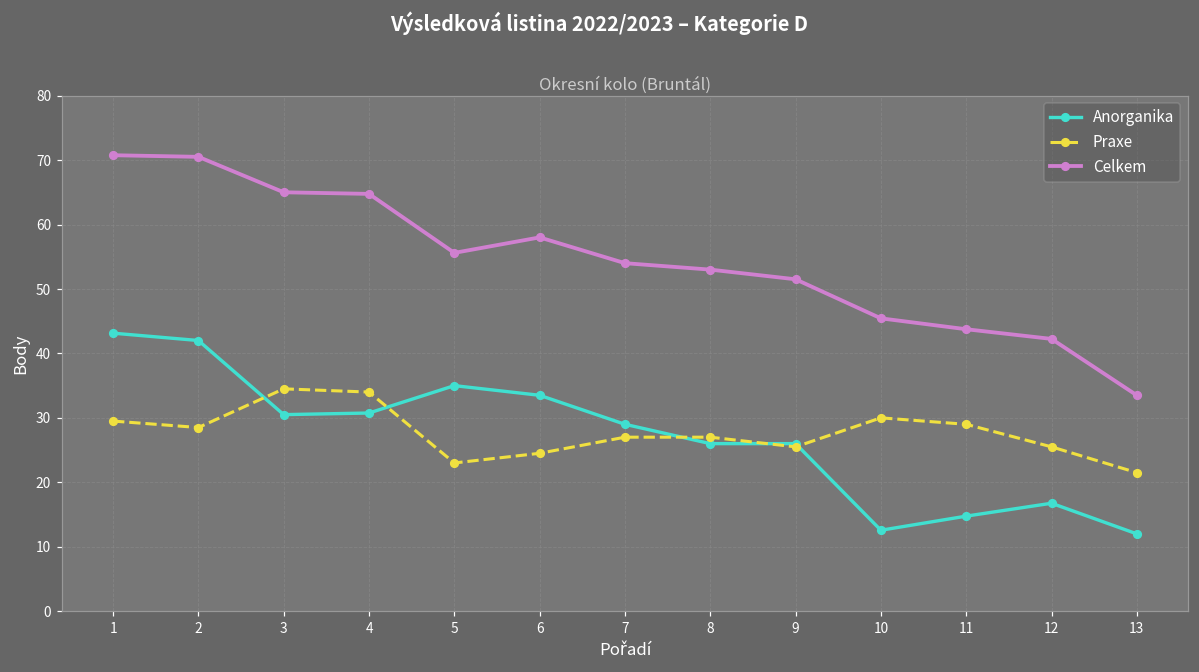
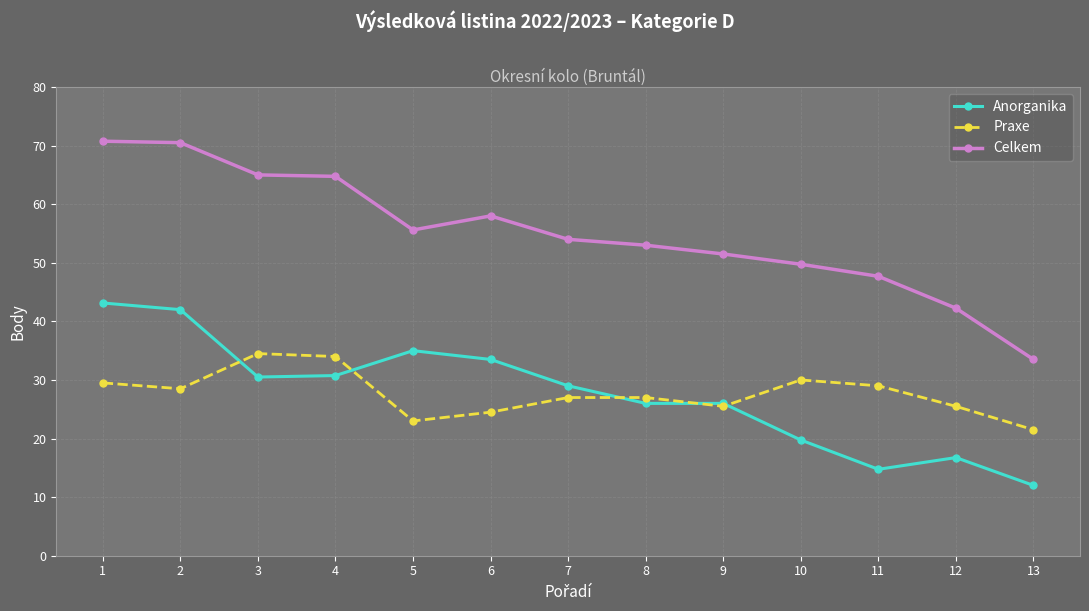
  {
    "Anorganika": {
      "1": 43,
      "2": 42,
      "3": 31,
      "4": 31,
      "5": 35,
      "6": 34,
      "7": 29,
      "8": 26,
      "9": 26,
-     "10": 13,
+     "10": 20,
      "11": 15,
      "12": 17,
      "13": 12
    },
    "Praxe": {
      "1": 30,
      "2": 29,
      "3": 35,
      "4": 34,
      "5": 23,
      "6": 25,
      "7": 27,
      "8": 27,
      "9": 26,
      "10": 30,
      "11": 29,
      "12": 26,
      "13": 22
    },
    "Celkem": {
      "1": 71,
      "2": 71,
      "3": 65,
      "4": 65,
      "5": 56,
      "6": 58,
      "7": 54,
      "8": 53,
      "9": 52,
-     "10": 45,
-     "11": 44,
+     "10": 50,
+     "11": 48,
      "12": 42,
      "13": 34
    }
  }
